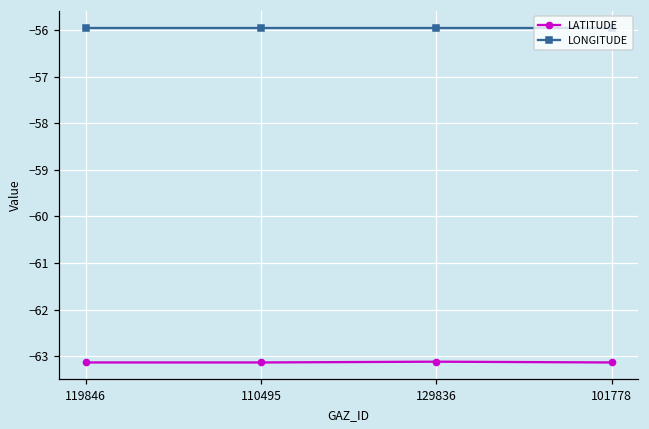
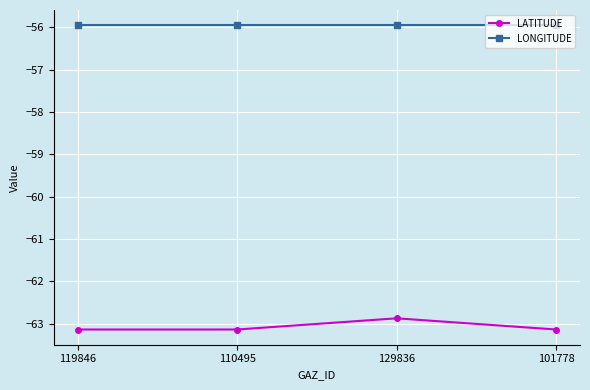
  {
    "LATITUDE": {
      "119846": -63.1,
      "110495": -63.1,
-     "129836": -63.1,
+     "129836": -62.9,
      "101778": -63.1
    },
    "LONGITUDE": {
      "119846": -56.0,
      "110495": -56.0,
      "129836": -56.0
    }
  }
